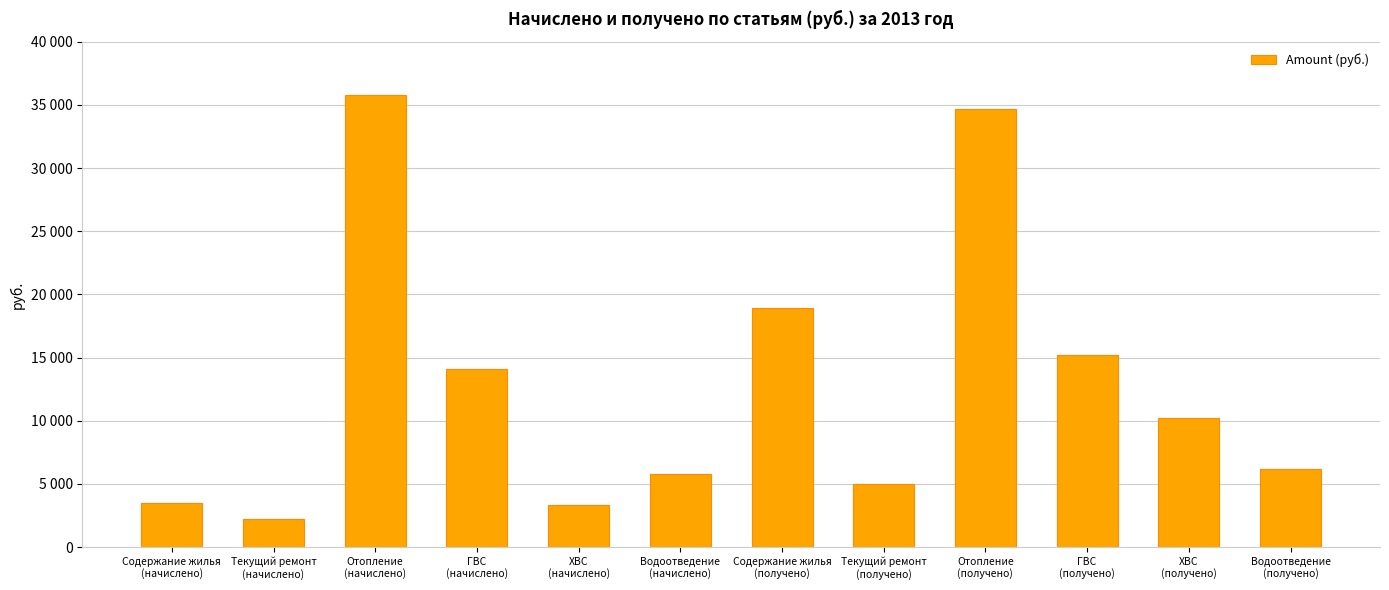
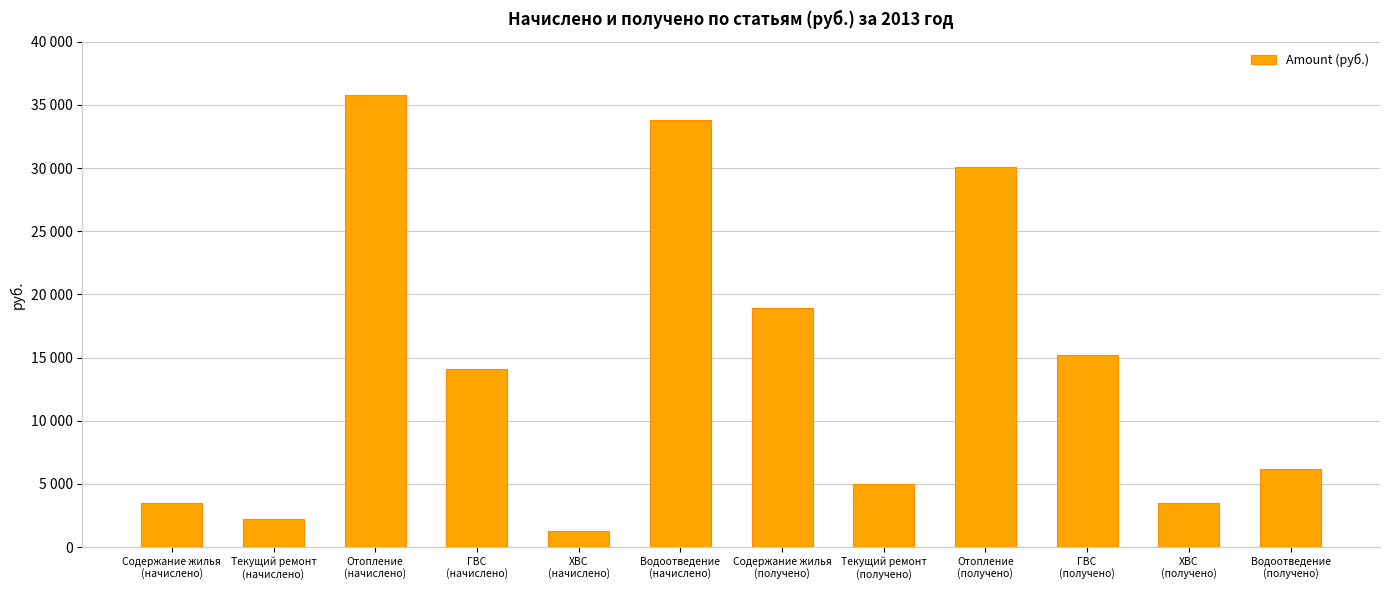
  {
    "Содержание жилья (начислено)": 3500,
    "Текущий ремонт (начислено)": 2200,
    "Отопление (начислено)": 35800,
    "ГВС (начислено)": 14100,
-   "ХВС (начислено)": 3400,
-   "Водоотведение (начислено)": 5800,
+   "ХВС (начислено)": 1300,
+   "Водоотведение (начислено)": 33800,
    "Содержание жилья (получено)": 18900,
    "Текущий ремонт (получено)": 5000,
-   "Отопление (получено)": 34700,
+   "Отопление (получено)": 30100,
    "ГВС (получено)": 15200,
-   "ХВС (получено)": 10200,
+   "ХВС (получено)": 3500,
    "Водоотведение (получено)": 6200
  }
